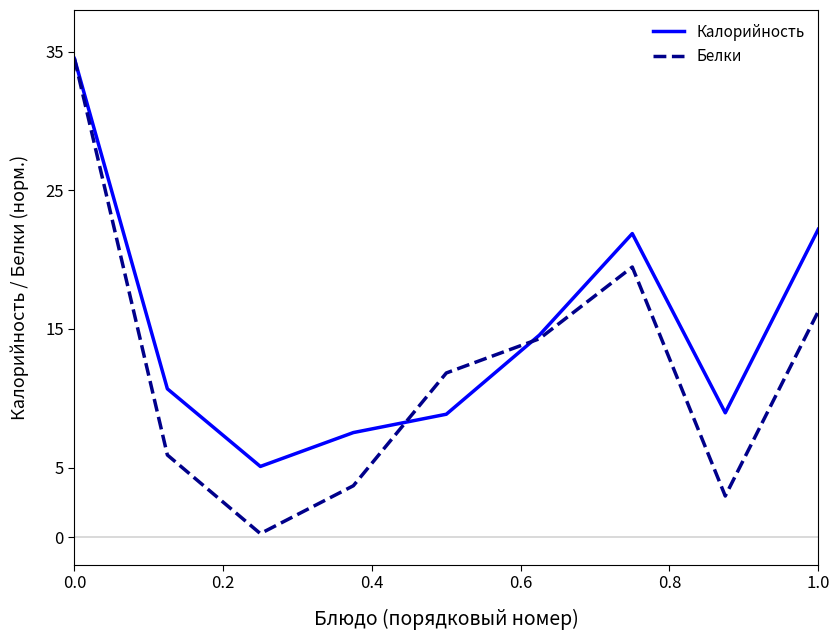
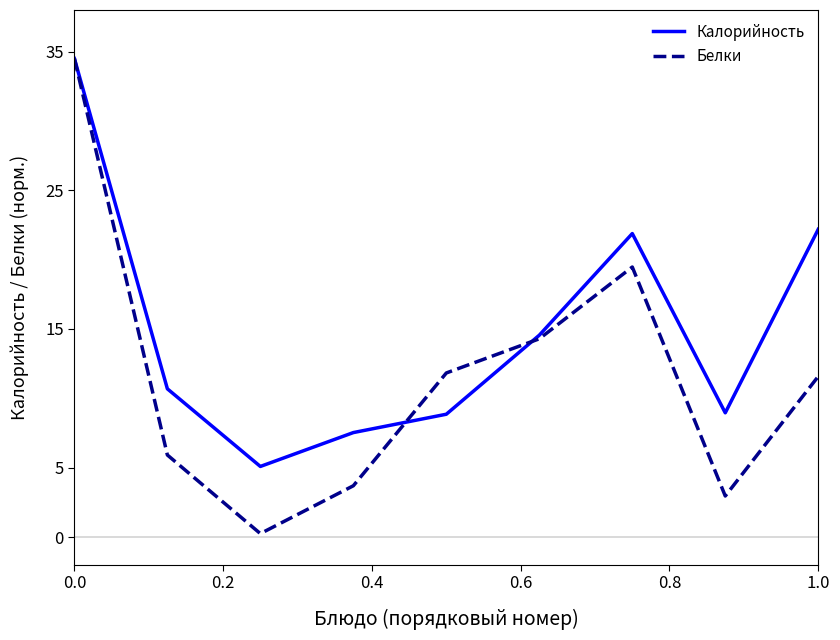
  {
    "Калорийность": {
      "1.0": 22.2
    },
    "Белки": {
-     "1.0": 16.3
+     "1.0": 11.6
    }
  }
